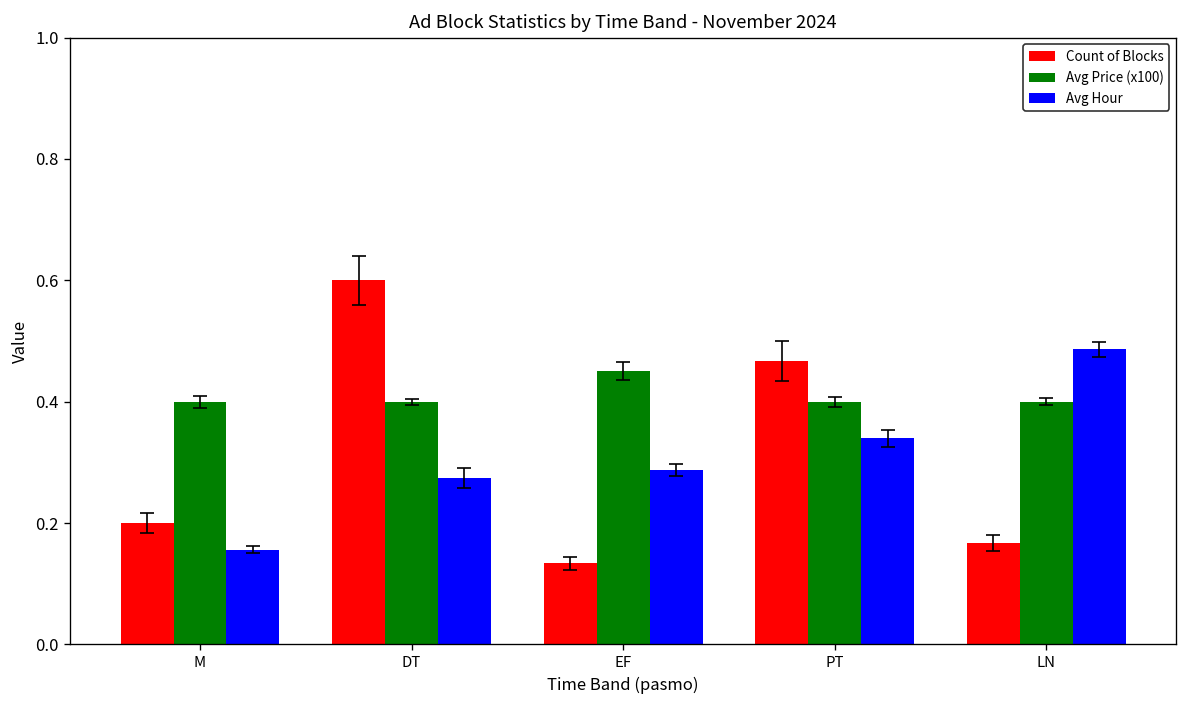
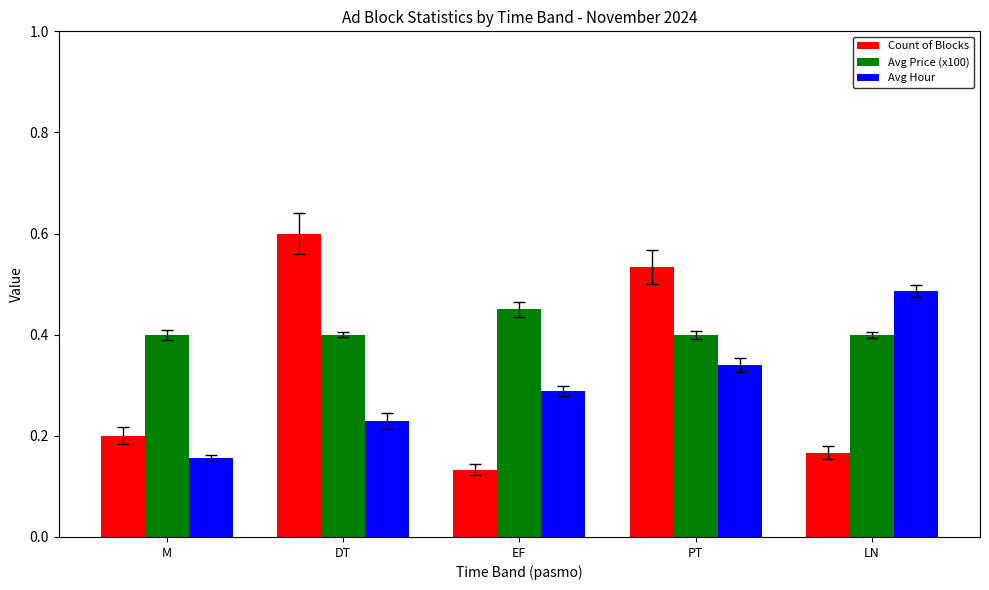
  {
    "Count of Blocks": {
      "M": 0.20,
      "DT": 0.60,
      "EF": 0.13,
-     "PT": 0.47,
+     "PT": 0.53,
      "LN": 0.17
    },
    "Avg Price (x100)": {
      "M": 0.40,
      "DT": 0.40,
      "EF": 0.45,
      "PT": 0.40,
      "LN": 0.40
    },
    "Avg Hour": {
      "M": 0.16,
-     "DT": 0.27,
+     "DT": 0.23,
      "EF": 0.29,
      "PT": 0.34,
      "LN": 0.49
    }
  }
